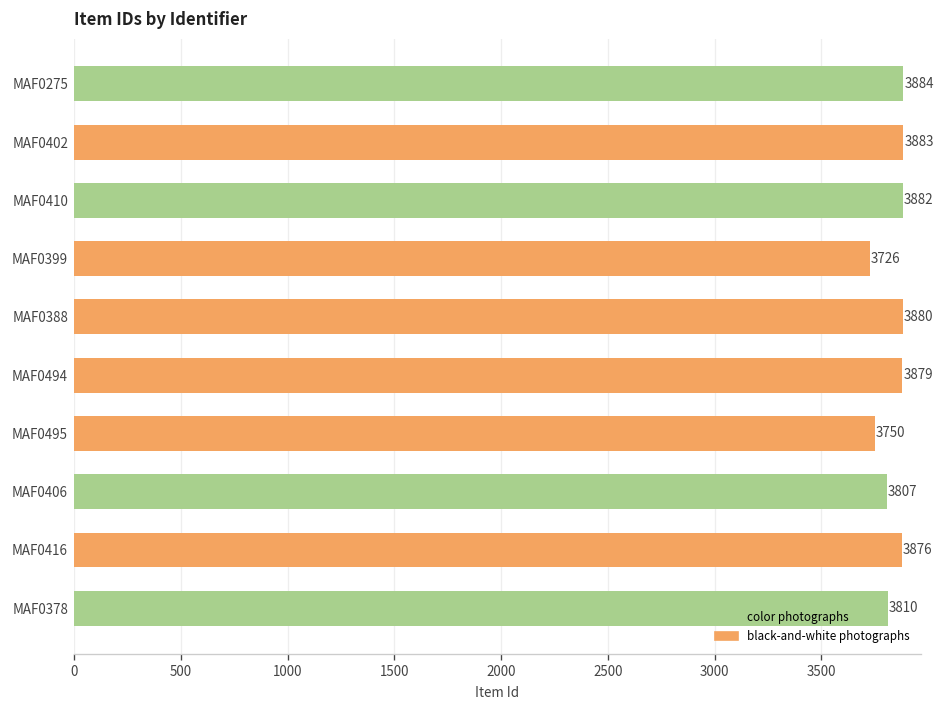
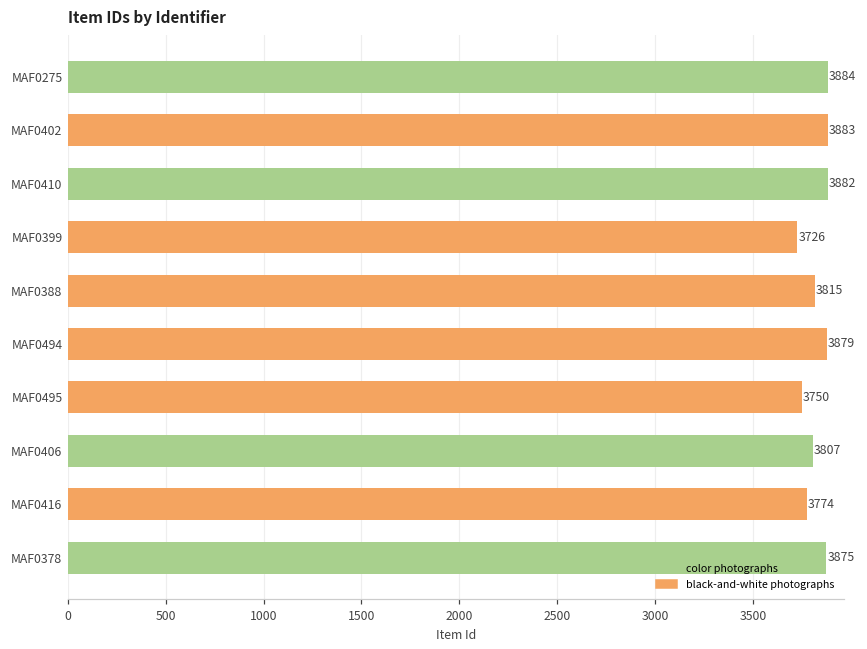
  {
    "MAF0275": 3884,
    "MAF0402": 3883,
    "MAF0410": 3882,
    "MAF0399": 3726,
-   "MAF0388": 3880,
+   "MAF0388": 3815,
    "MAF0494": 3879,
    "MAF0495": 3750,
    "MAF0406": 3807,
-   "MAF0416": 3876,
-   "MAF0378": 3810
+   "MAF0416": 3774,
+   "MAF0378": 3875
  }
